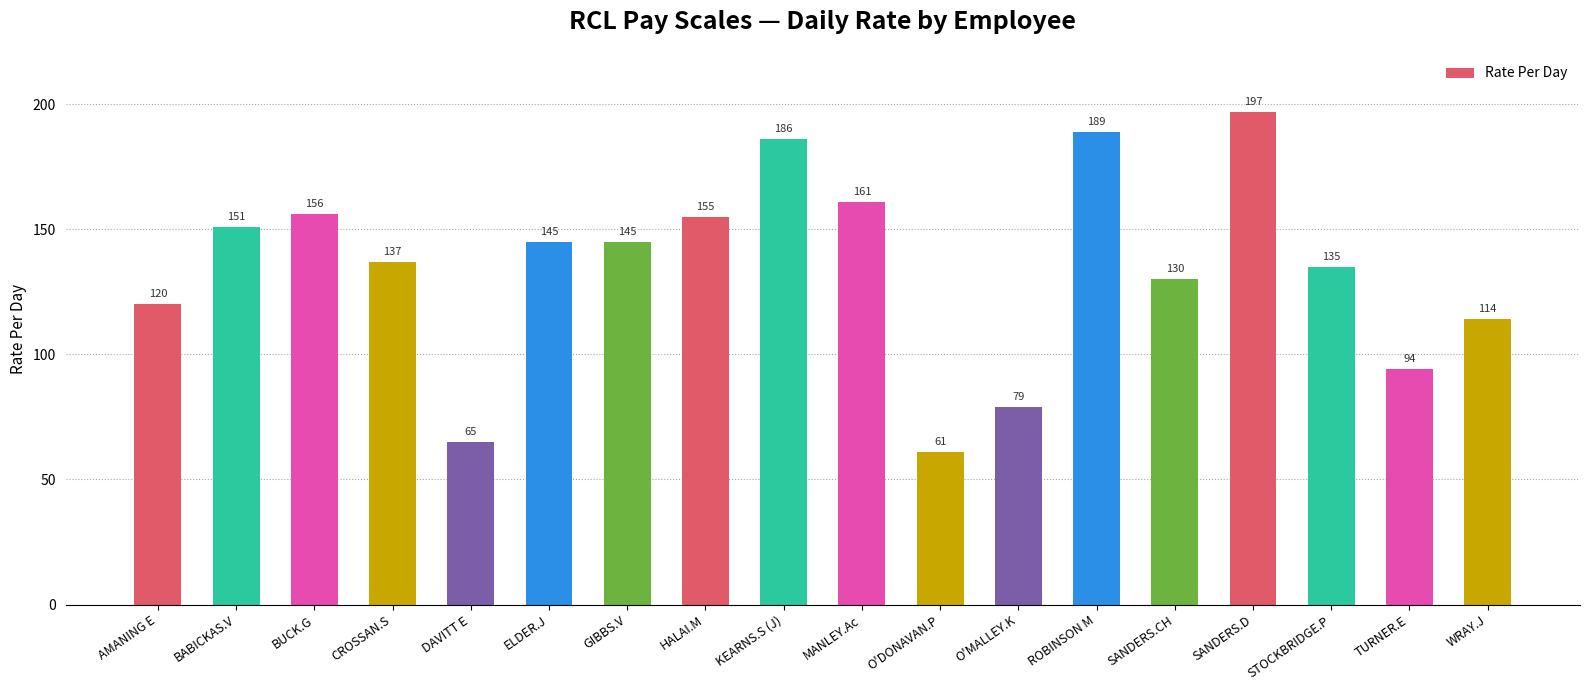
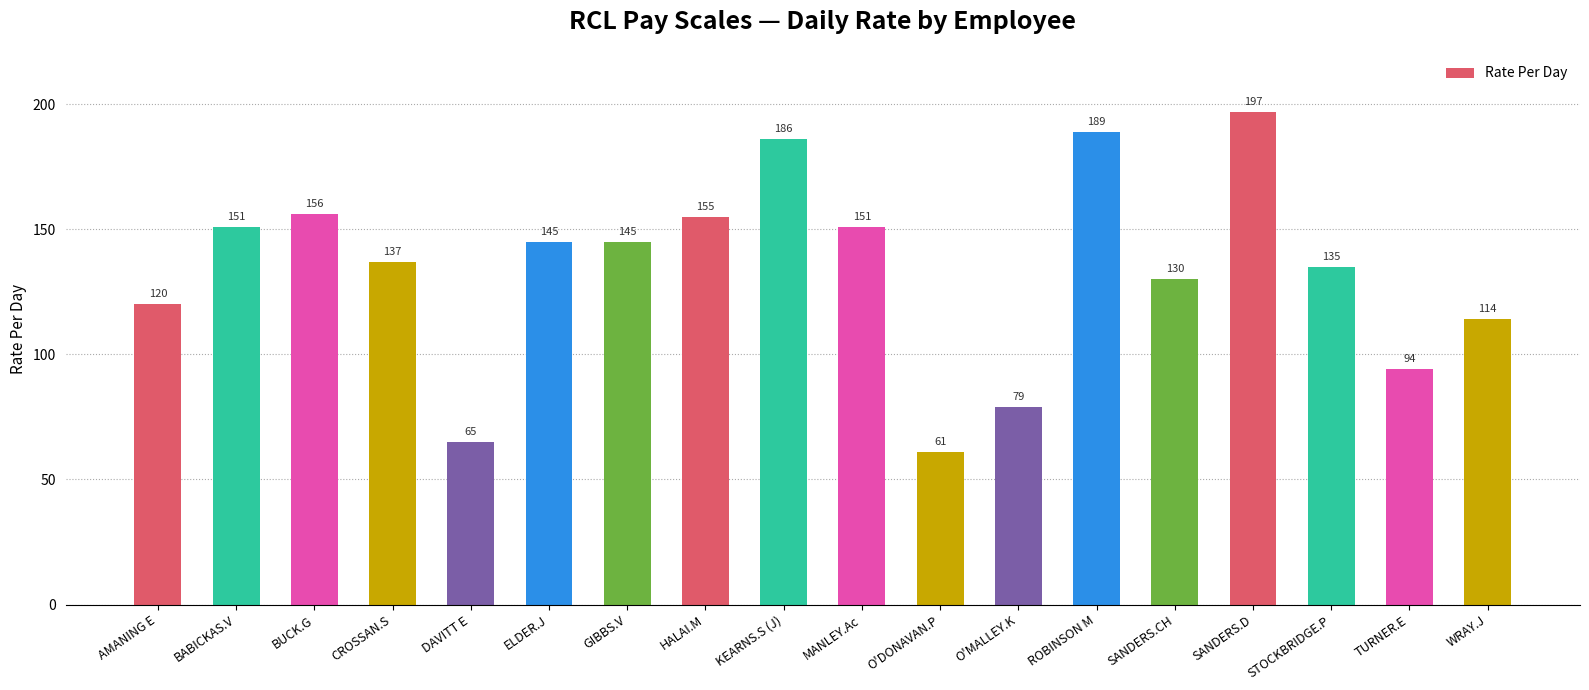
  {
    "AMANING E": 120,
    "BABICKAS.V": 151,
    "BUCK.G": 156,
    "CROSSAN.S": 137,
    "DAVITT E": 65,
    "ELDER.J": 145,
    "GIBBS.V": 145,
    "HALAI.M": 155,
    "KEARNS.S (J)": 186,
-   "MANLEY.Ac": 161,
+   "MANLEY.Ac": 151,
    "O'DONAVAN.P": 61,
    "O'MALLEY.K": 79,
    "ROBINSON M": 189,
    "SANDERS.CH": 130,
    "SANDERS.D": 197,
    "STOCKBRIDGE.P": 135,
    "TURNER.E": 94,
    "WRAY.J": 114
  }
